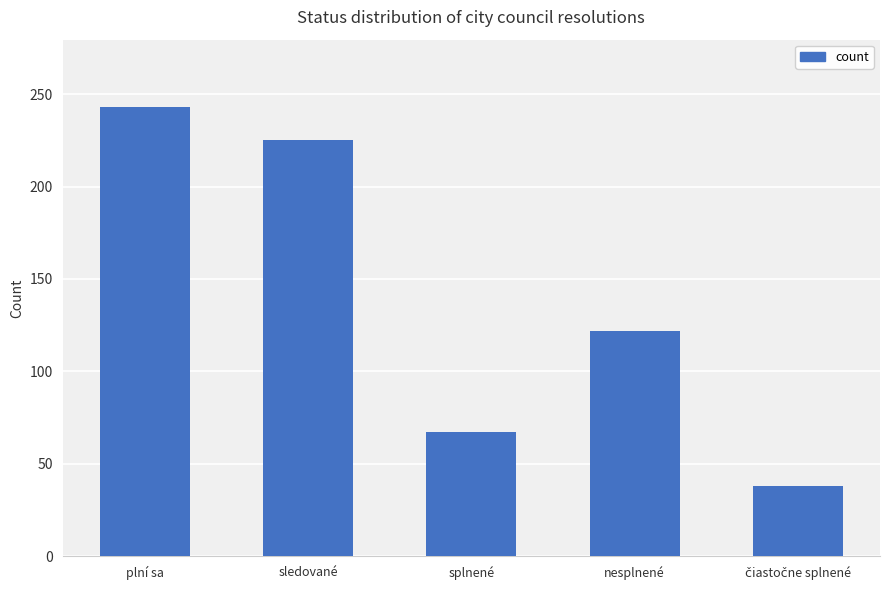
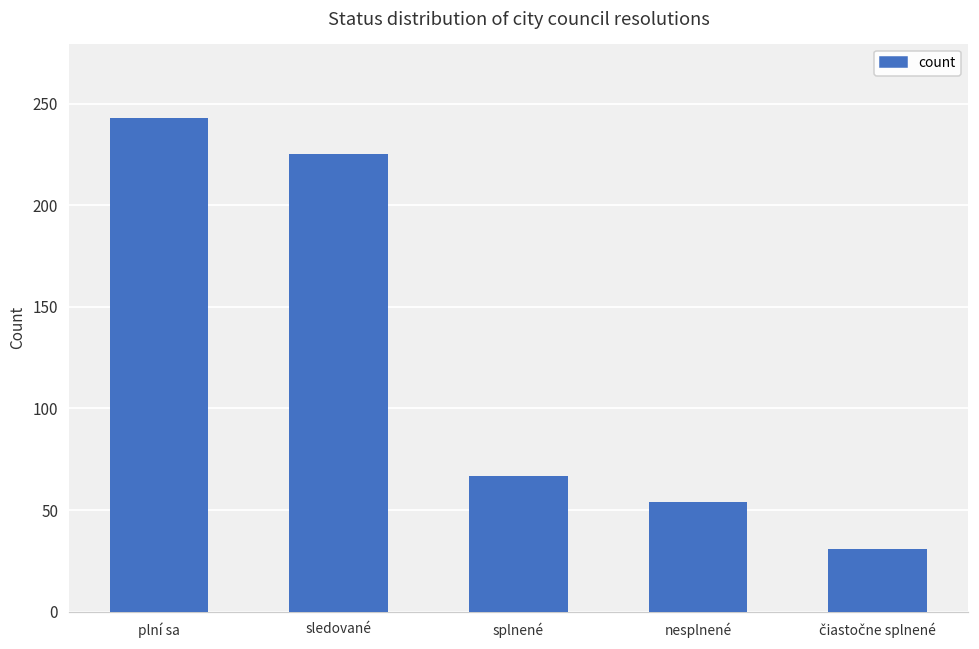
  {
    "plní sa": 243,
    "sledované": 225,
    "splnené": 67,
-   "nesplnené": 122,
-   "čiastočne splnené": 38
+   "nesplnené": 54,
+   "čiastočne splnené": 31
  }
